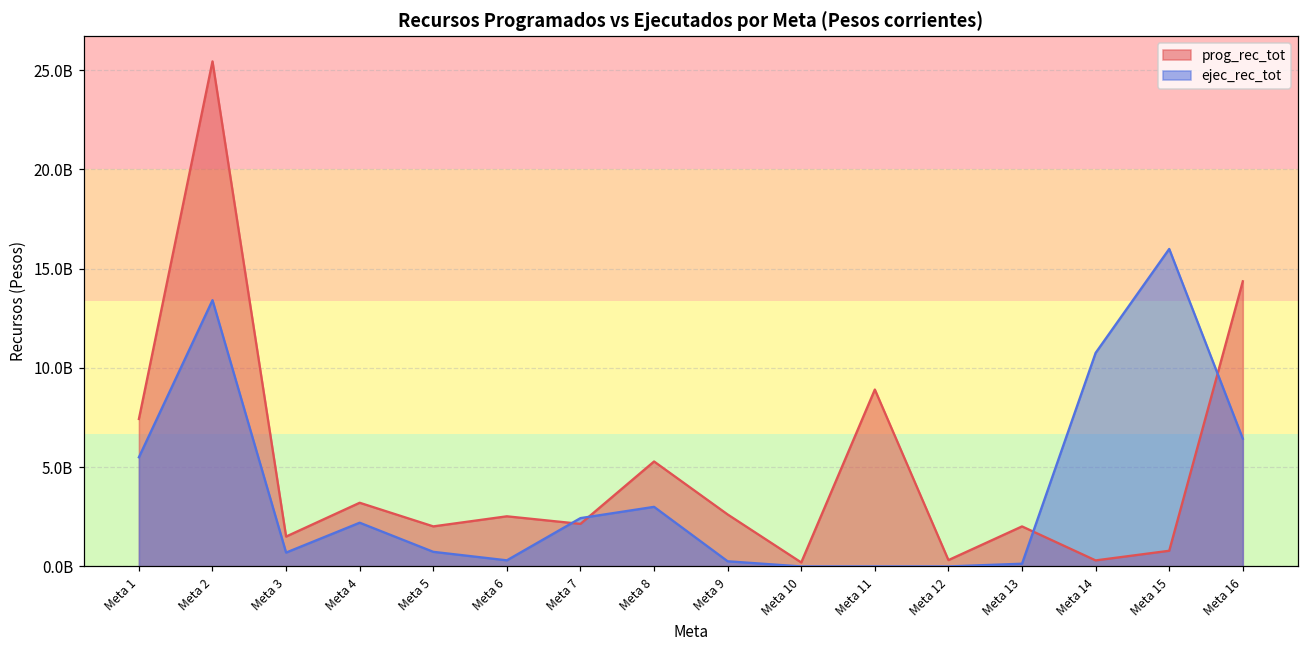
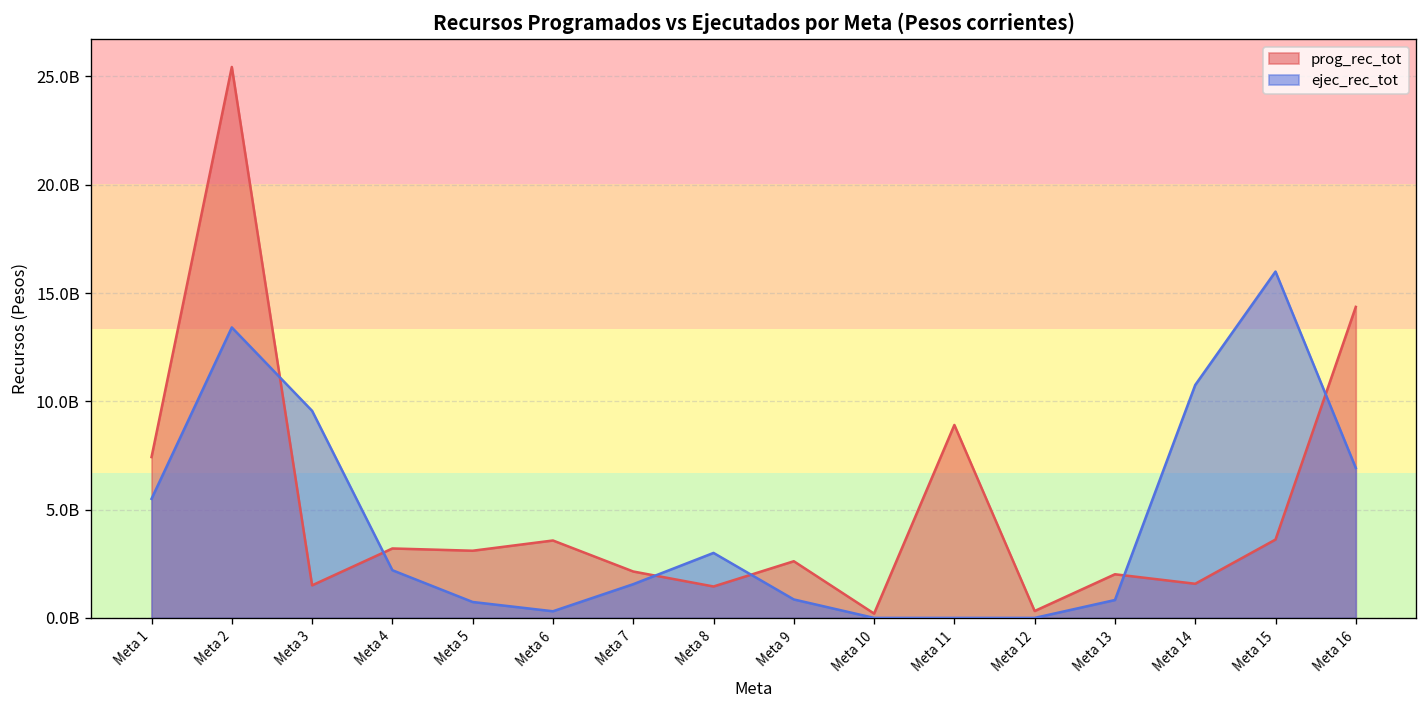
  {
    "prog_rec_tot": {
      "Meta 1": 7400000000,
      "Meta 2": 25400000000,
      "Meta 3": 1500000000,
      "Meta 4": 3200000000,
-     "Meta 5": 2000000000,
-     "Meta 6": 2500000000,
+     "Meta 5": 3100000000,
+     "Meta 6": 3600000000,
      "Meta 7": 2100000000,
-     "Meta 8": 5300000000,
+     "Meta 8": 1500000000,
      "Meta 9": 2600000000,
      "Meta 10": 200000000,
      "Meta 11": 8900000000,
      "Meta 12": 300000000,
      "Meta 13": 2000000000,
-     "Meta 14": 300000000,
-     "Meta 15": 800000000,
+     "Meta 14": 1600000000,
+     "Meta 15": 3600000000,
      "Meta 16": 14400000000
    },
    "ejec_rec_tot": {
      "Meta 1": 5500000000,
      "Meta 2": 13400000000,
-     "Meta 3": 700000000,
+     "Meta 3": 9600000000,
      "Meta 4": 2200000000,
      "Meta 5": 700000000,
      "Meta 6": 300000000,
-     "Meta 7": 2400000000,
+     "Meta 7": 1600000000,
      "Meta 8": 3000000000,
-     "Meta 9": 300000000,
+     "Meta 9": 900000000,
      "Meta 10": 0,
      "Meta 11": 0,
      "Meta 12": 0,
-     "Meta 13": 100000000,
+     "Meta 13": 800000000,
      "Meta 14": 10800000000,
      "Meta 15": 16000000000,
-     "Meta 16": 6400000000
+     "Meta 16": 6900000000
    }
  }
